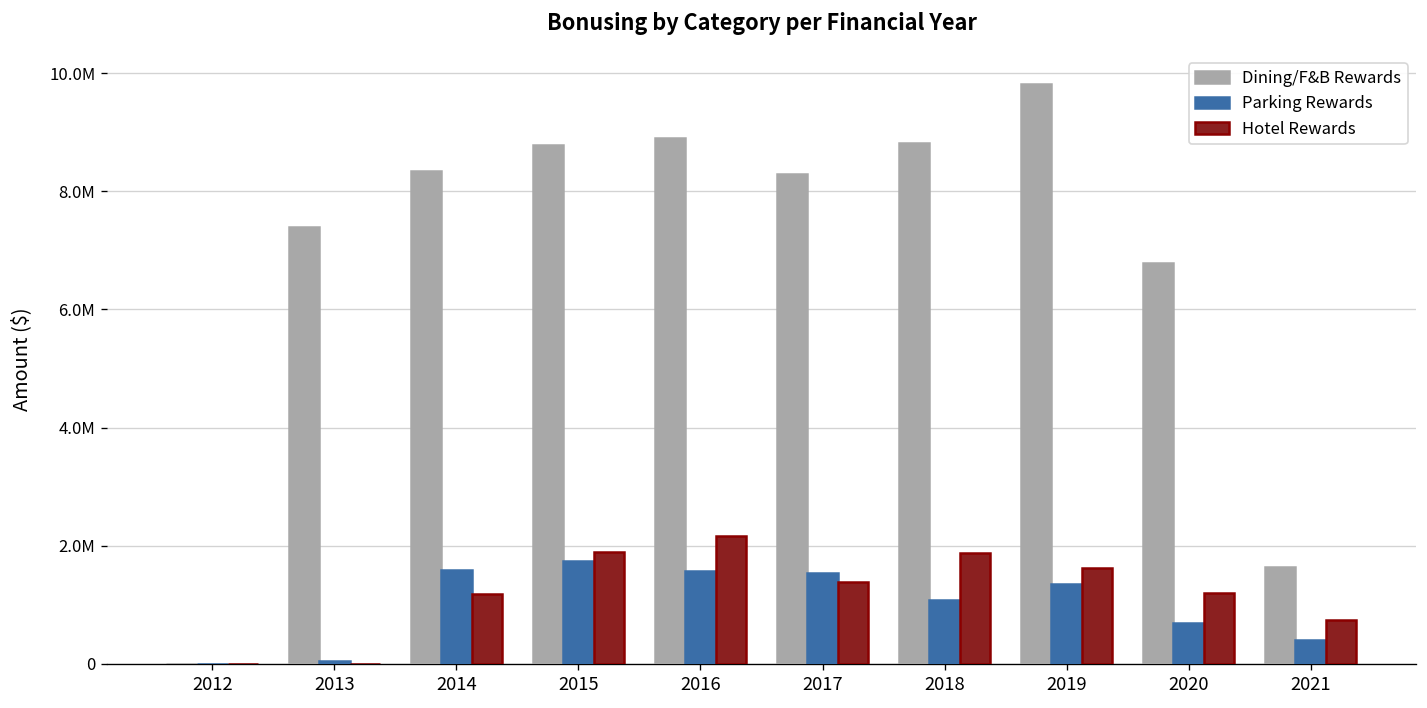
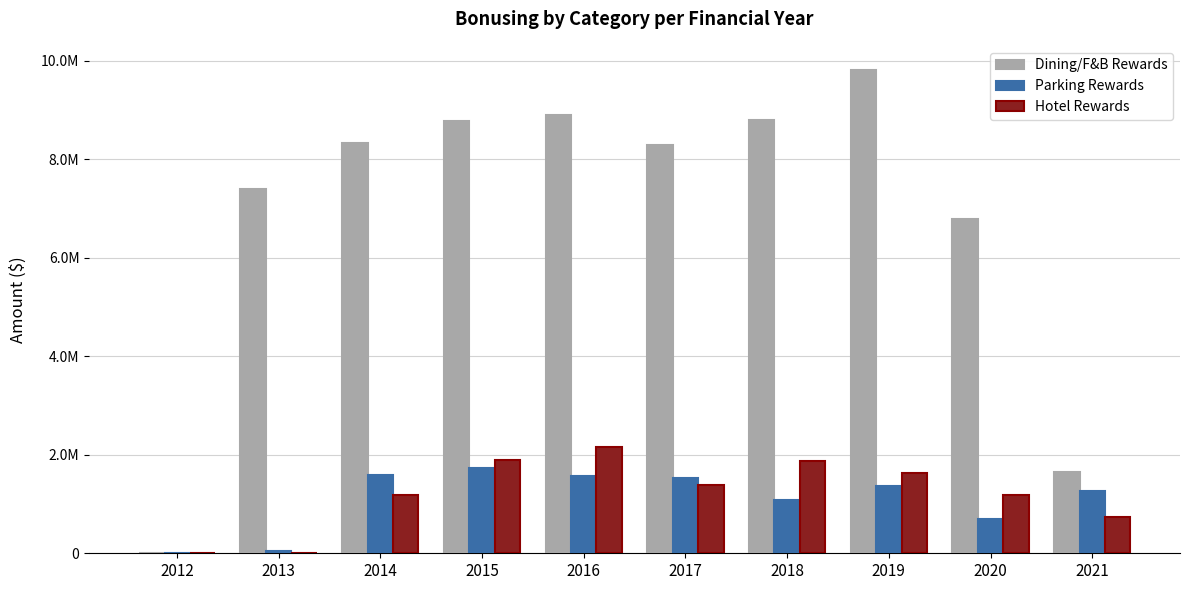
  {
    "Dining/F&B Rewards": {
      "2012": 0,
      "2013": 7400000,
      "2014": 8300000,
      "2015": 8800000,
      "2016": 8900000,
      "2017": 8300000,
      "2018": 8800000,
      "2019": 9800000,
      "2020": 6800000,
      "2021": 1600000
    },
    "Parking Rewards": {
      "2012": 0,
      "2014": 1600000,
      "2015": 1700000,
      "2016": 1600000,
      "2017": 1500000,
      "2018": 1100000,
      "2019": 1400000,
      "2020": 700000,
-     "2021": 400000
+     "2021": 1300000
    },
    "Hotel Rewards": {
      "2012": 0,
      "2013": 0,
      "2014": 1200000,
      "2015": 1900000,
      "2016": 2200000,
      "2017": 1400000,
      "2018": 1900000,
      "2019": 1600000,
      "2020": 1200000,
      "2021": 700000
    }
  }
